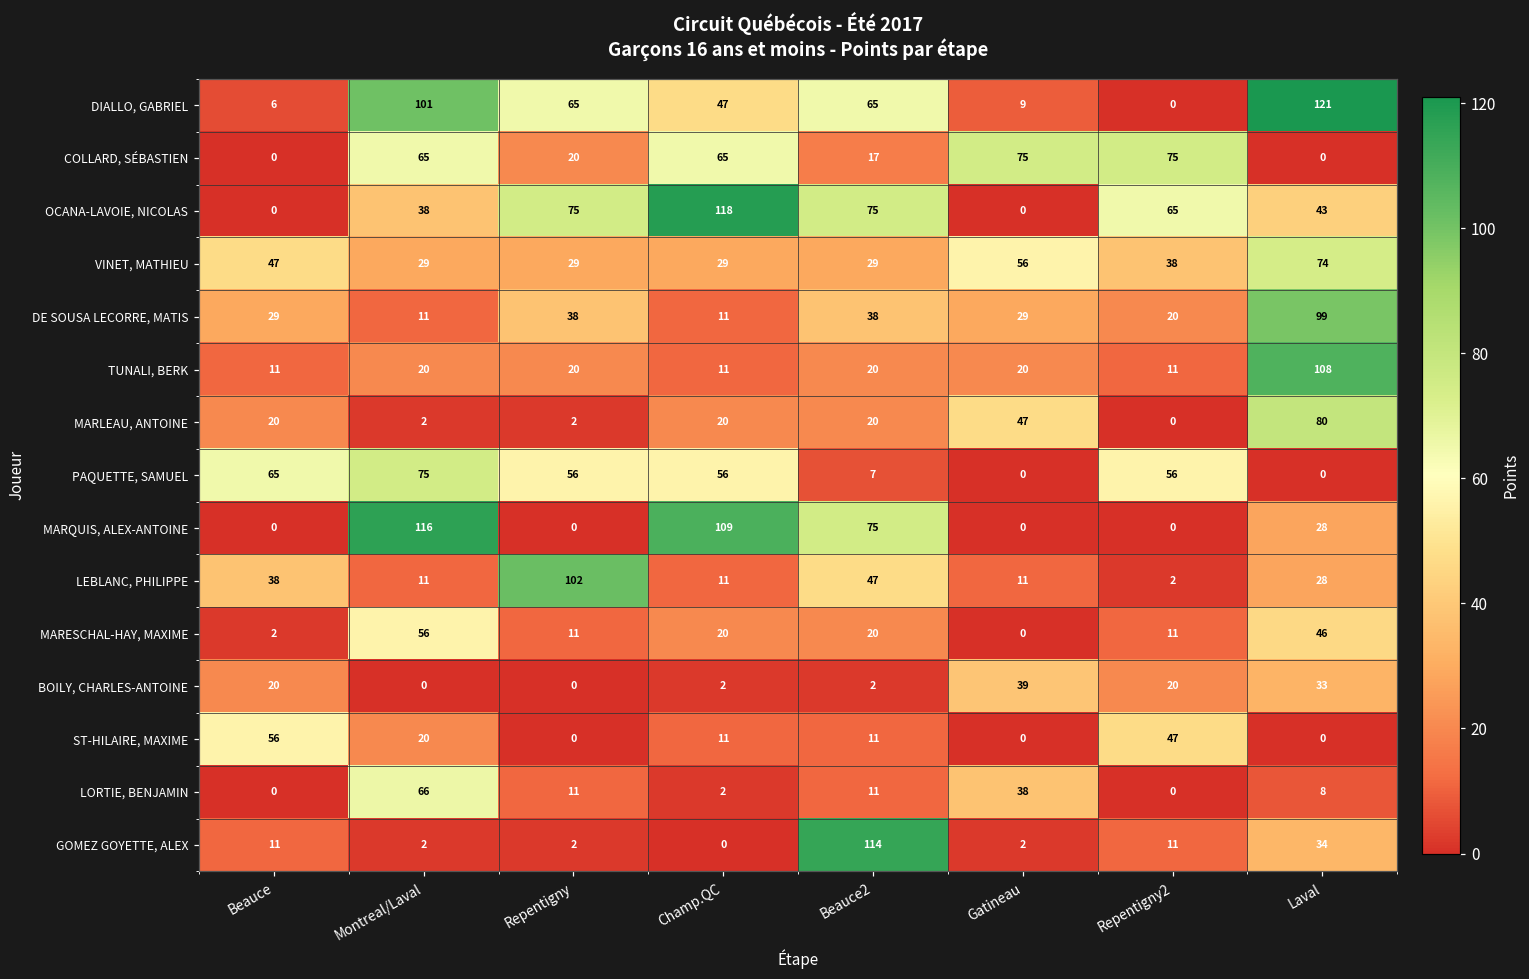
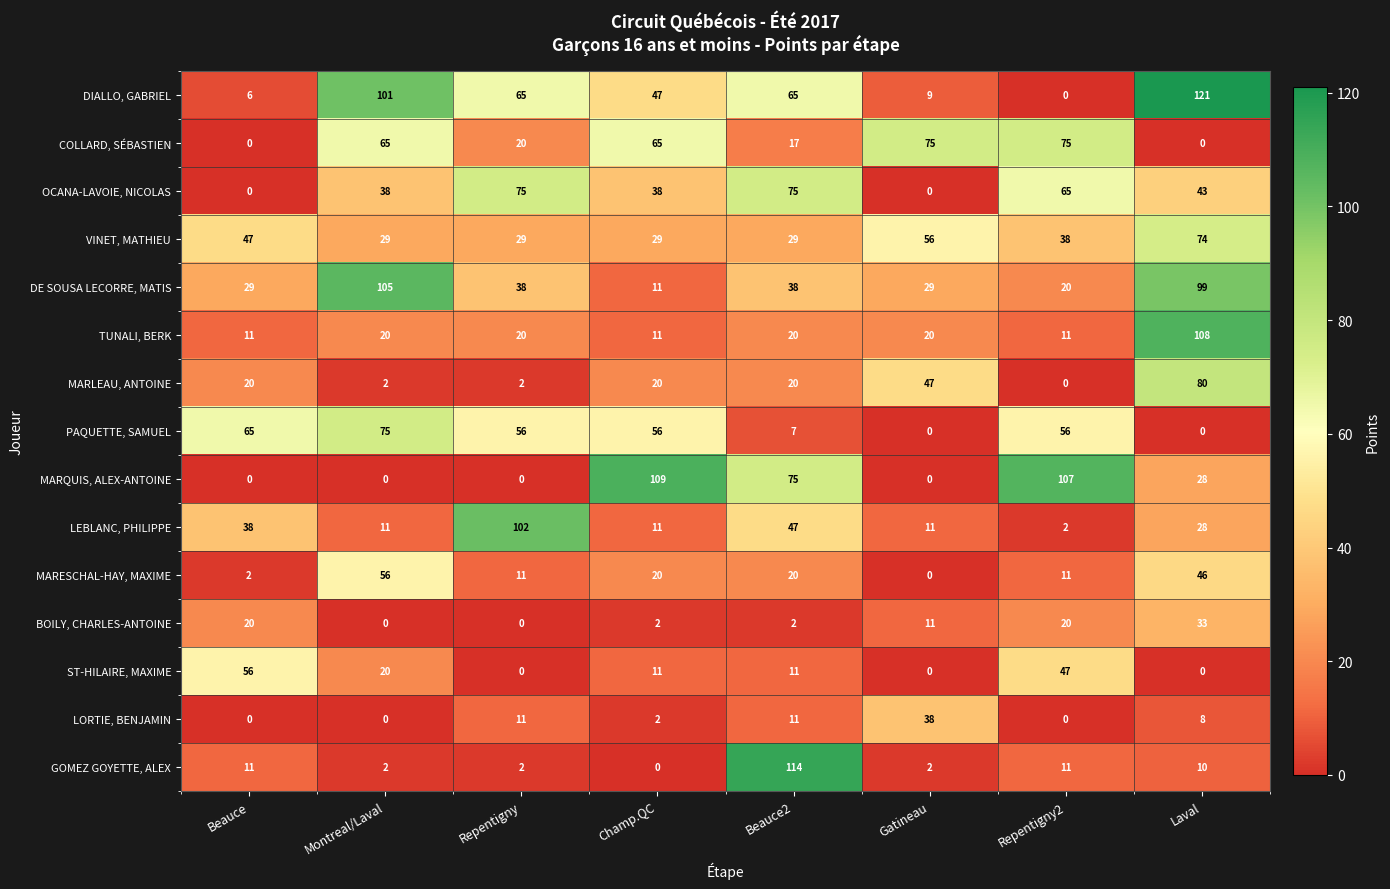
  {
    "DIALLO, GABRIEL": {
      "Beauce": 6,
      "Montreal/Laval": 101,
      "Repentigny": 65,
      "Champ.QC": 47,
      "Beauce2": 65,
      "Gatineau": 9,
      "Repentigny2": 0,
      "Laval": 121
    },
    "COLLARD, SÉBASTIEN": {
      "Beauce": 0,
      "Montreal/Laval": 65,
      "Repentigny": 20,
      "Champ.QC": 65,
      "Beauce2": 17,
      "Gatineau": 75,
      "Repentigny2": 75,
      "Laval": 0
    },
    "OCANA-LAVOIE, NICOLAS": {
      "Beauce": 0,
      "Montreal/Laval": 38,
      "Repentigny": 75,
-     "Champ.QC": 118,
+     "Champ.QC": 38,
      "Beauce2": 75,
      "Gatineau": 0,
      "Repentigny2": 65,
      "Laval": 43
    },
    "VINET, MATHIEU": {
      "Beauce": 47,
      "Montreal/Laval": 29,
      "Repentigny": 29,
      "Champ.QC": 29,
      "Beauce2": 29,
      "Gatineau": 56,
      "Repentigny2": 38,
      "Laval": 74
    },
    "DE SOUSA LECORRE, MATIS": {
      "Beauce": 29,
-     "Montreal/Laval": 11,
+     "Montreal/Laval": 105,
      "Repentigny": 38,
      "Champ.QC": 11,
      "Beauce2": 38,
      "Gatineau": 29,
      "Repentigny2": 20,
      "Laval": 99
    },
    "TUNALI, BERK": {
      "Beauce": 11,
      "Montreal/Laval": 20,
      "Repentigny": 20,
      "Champ.QC": 11,
      "Beauce2": 20,
      "Gatineau": 20,
      "Repentigny2": 11,
      "Laval": 108
    },
    "MARLEAU, ANTOINE": {
      "Beauce": 20,
      "Montreal/Laval": 2,
      "Repentigny": 2,
      "Champ.QC": 20,
      "Beauce2": 20,
      "Gatineau": 47,
      "Repentigny2": 0,
      "Laval": 80
    },
    "PAQUETTE, SAMUEL": {
      "Beauce": 65,
      "Montreal/Laval": 75,
      "Repentigny": 56,
      "Champ.QC": 56,
      "Beauce2": 7,
      "Gatineau": 0,
      "Repentigny2": 56,
      "Laval": 0
    },
    "MARQUIS, ALEX-ANTOINE": {
      "Beauce": 0,
-     "Montreal/Laval": 116,
+     "Montreal/Laval": 0,
      "Repentigny": 0,
      "Champ.QC": 109,
      "Beauce2": 75,
      "Gatineau": 0,
-     "Repentigny2": 0,
+     "Repentigny2": 107,
      "Laval": 28
    },
    "LEBLANC, PHILIPPE": {
      "Beauce": 38,
      "Montreal/Laval": 11,
      "Repentigny": 102,
      "Champ.QC": 11,
      "Beauce2": 47,
      "Gatineau": 11,
      "Repentigny2": 2,
      "Laval": 28
    },
    "MARESCHAL-HAY, MAXIME": {
      "Beauce": 2,
      "Montreal/Laval": 56,
      "Repentigny": 11,
      "Champ.QC": 20,
      "Beauce2": 20,
      "Gatineau": 0,
      "Repentigny2": 11,
      "Laval": 46
    },
    "BOILY, CHARLES-ANTOINE": {
      "Beauce": 20,
      "Montreal/Laval": 0,
      "Repentigny": 0,
      "Champ.QC": 2,
      "Beauce2": 2,
-     "Gatineau": 39,
+     "Gatineau": 11,
      "Repentigny2": 20,
      "Laval": 33
    },
    "ST-HILAIRE, MAXIME": {
      "Beauce": 56,
      "Montreal/Laval": 20,
      "Repentigny": 0,
      "Champ.QC": 11,
      "Beauce2": 11,
      "Gatineau": 0,
      "Repentigny2": 47,
      "Laval": 0
    },
    "LORTIE, BENJAMIN": {
      "Beauce": 0,
-     "Montreal/Laval": 66,
+     "Montreal/Laval": 0,
      "Repentigny": 11,
      "Champ.QC": 2,
      "Beauce2": 11,
      "Gatineau": 38,
      "Repentigny2": 0,
      "Laval": 8
    },
    "GOMEZ GOYETTE, ALEX": {
      "Beauce": 11,
      "Montreal/Laval": 2,
      "Repentigny": 2,
      "Champ.QC": 0,
      "Beauce2": 114,
      "Gatineau": 2,
      "Repentigny2": 11,
-     "Laval": 34
+     "Laval": 10
    }
  }
